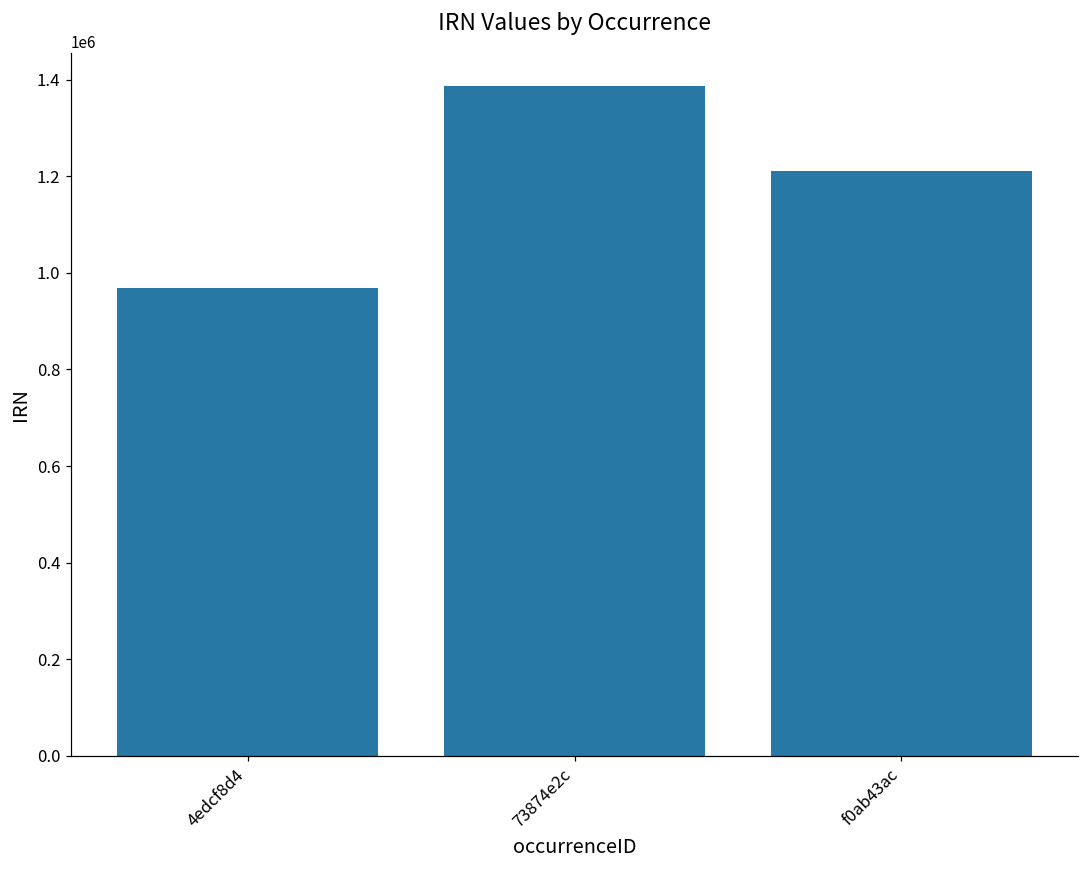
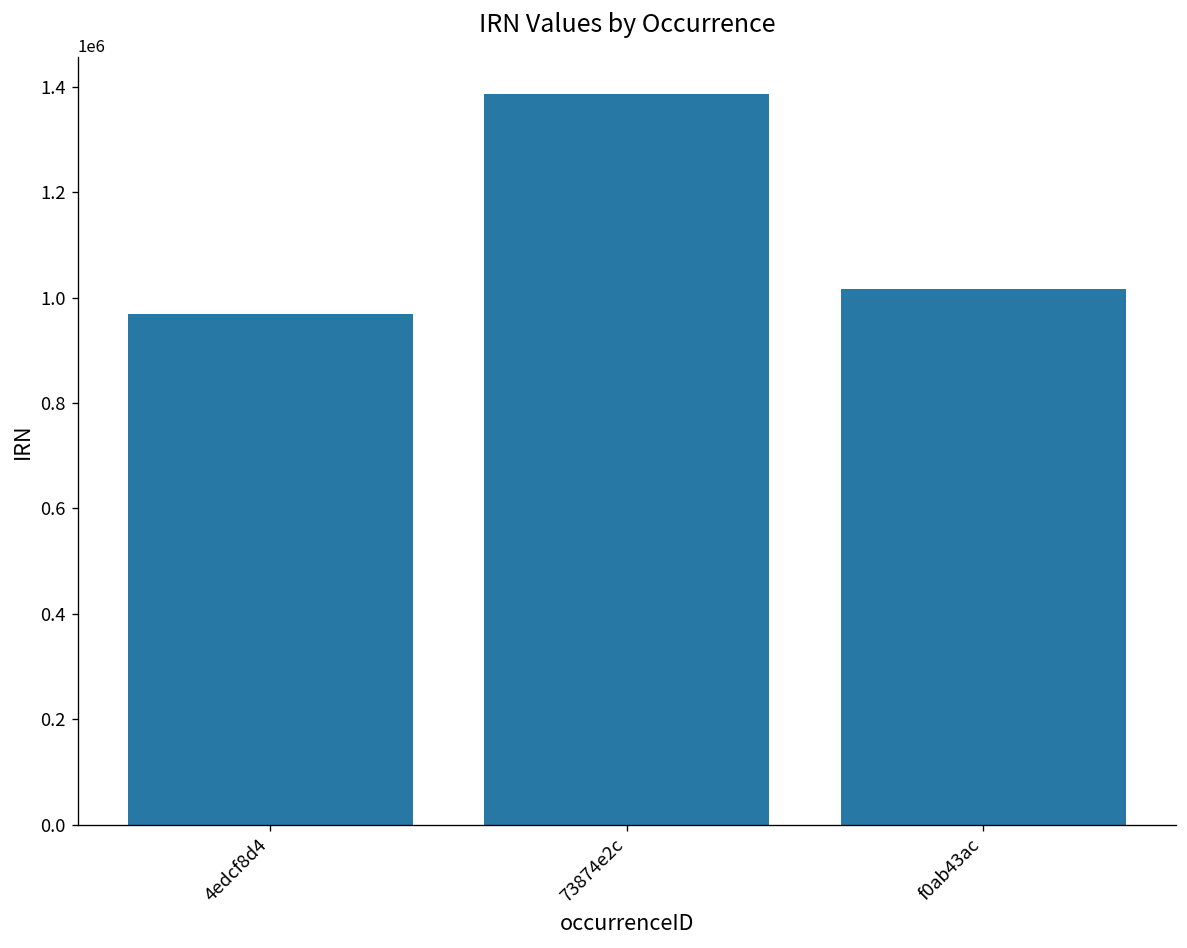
  {
    "4edcf8d4": 970000,
    "73874e2c": 1390000,
-   "f0ab43ac": 1210000
+   "f0ab43ac": 1020000
  }
